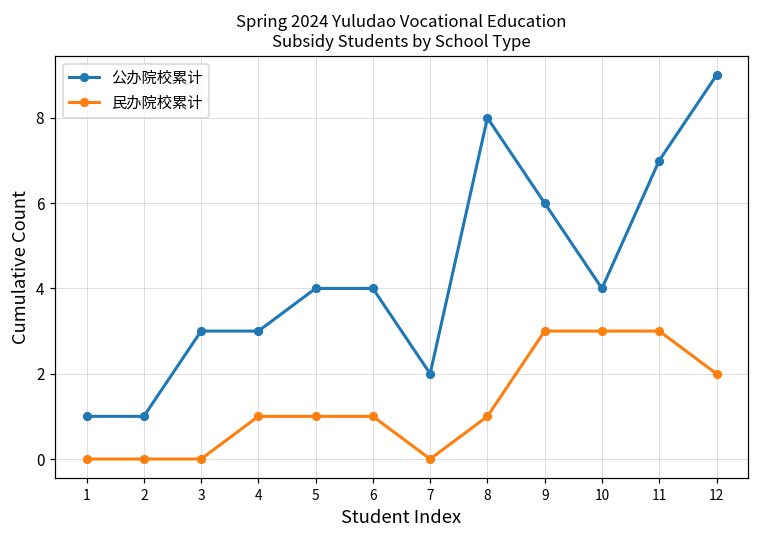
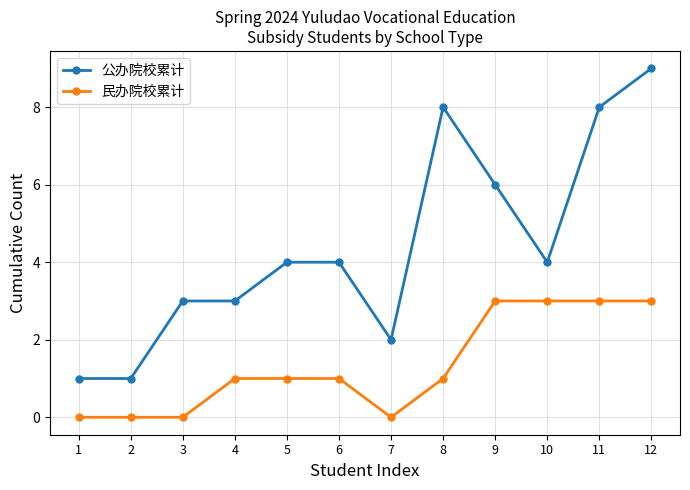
  {
    "公办院校累计": {
      "1": 1,
      "2": 1,
      "3": 3,
      "4": 3,
      "5": 4,
      "6": 4,
      "7": 2,
      "8": 8,
      "9": 6,
      "10": 4,
-     "11": 7,
+     "11": 8,
      "12": 9
    },
    "民办院校累计": {
      "1": 0,
      "2": 0,
      "3": 0,
      "4": 1,
      "5": 1,
      "6": 1,
      "7": 0,
      "8": 1,
      "9": 3,
      "10": 3,
      "11": 3,
-     "12": 2
+     "12": 3
    }
  }
